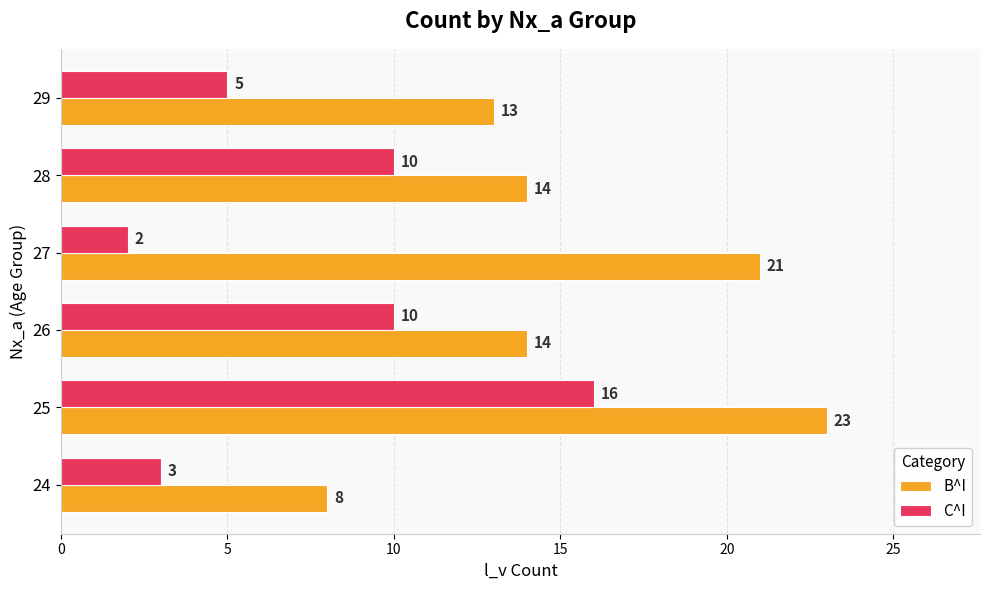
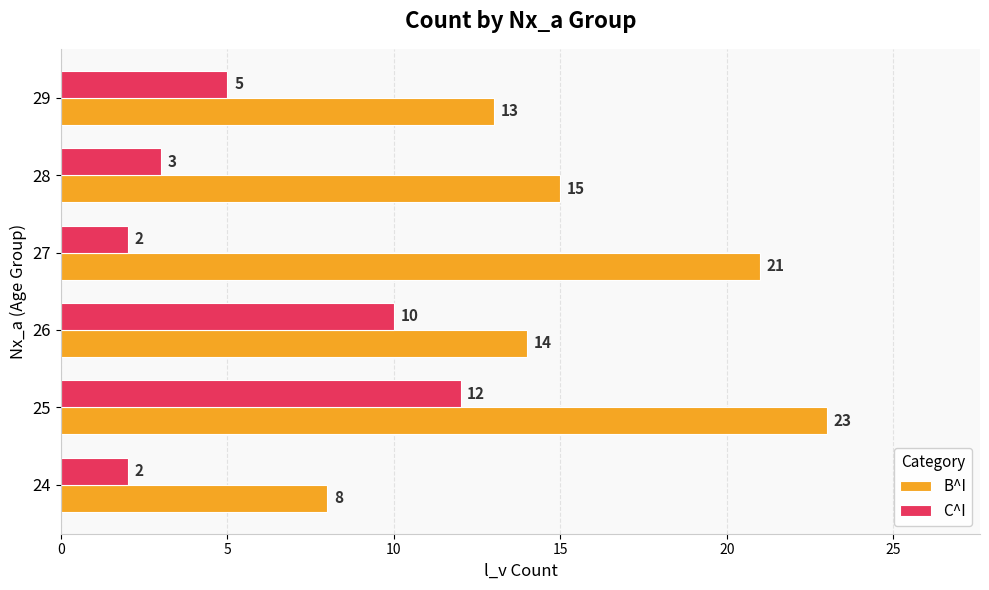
  {
    "B^I": {
      "29": 13,
-     "28": 14,
+     "28": 15,
      "27": 21,
      "26": 14,
      "25": 23,
      "24": 8
    },
    "C^I": {
      "29": 5,
-     "28": 10,
+     "28": 3,
      "27": 2,
      "26": 10,
-     "25": 16,
-     "24": 3
+     "25": 12,
+     "24": 2
    }
  }
